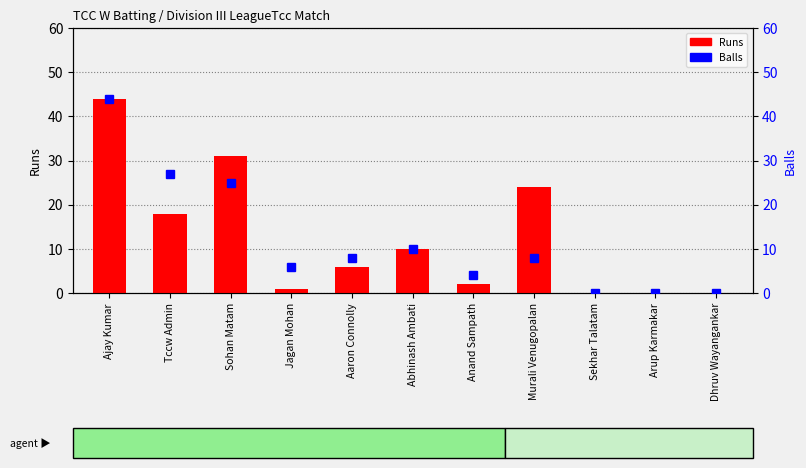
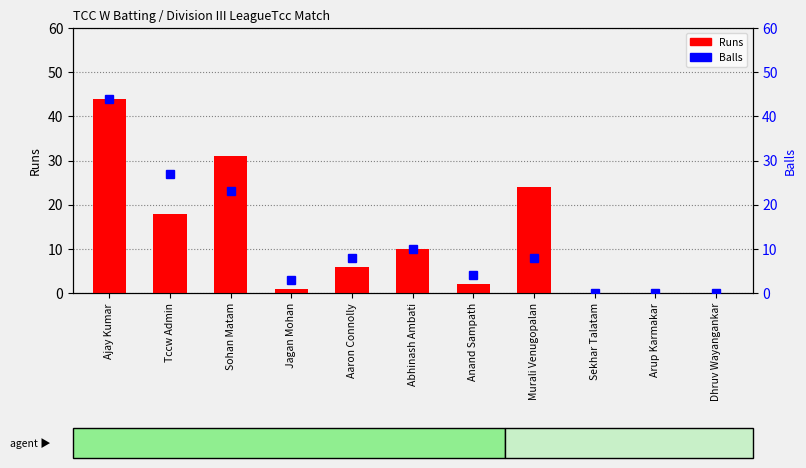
  {
    "Runs": {
      "Ajay Kumar": 44,
      "Tccw Admin": 18,
      "Sohan Matam": 31,
      "Jagan Mohan": 1,
      "Aaron Connolly": 6,
      "Abhinash Ambati": 10,
      "Anand Sampath": 2,
      "Murali Venugopalan": 24,
      "Sekhar Talatam": 0,
      "Arup Karmakar": 0,
      "Dhruv Wayangankar": 0
    },
    "Balls": {
      "Ajay Kumar": 44,
      "Tccw Admin": 27,
-     "Sohan Matam": 25,
-     "Jagan Mohan": 6,
+     "Sohan Matam": 23,
+     "Jagan Mohan": 3,
      "Aaron Connolly": 8,
      "Abhinash Ambati": 10,
      "Anand Sampath": 4,
      "Murali Venugopalan": 8,
      "Sekhar Talatam": 0,
      "Arup Karmakar": 0,
      "Dhruv Wayangankar": 0
    }
  }
